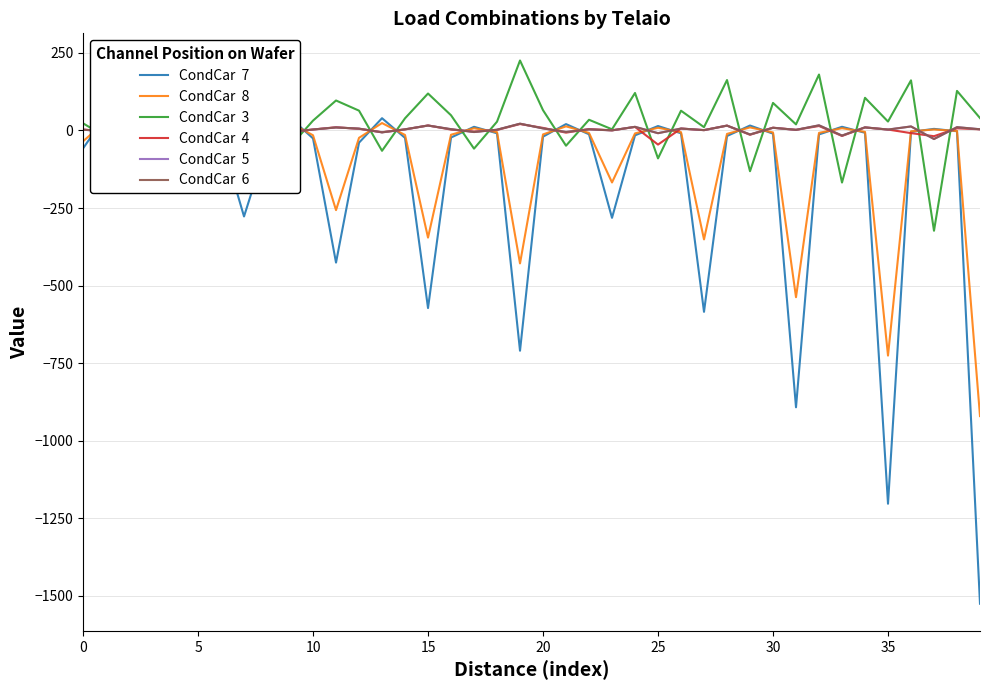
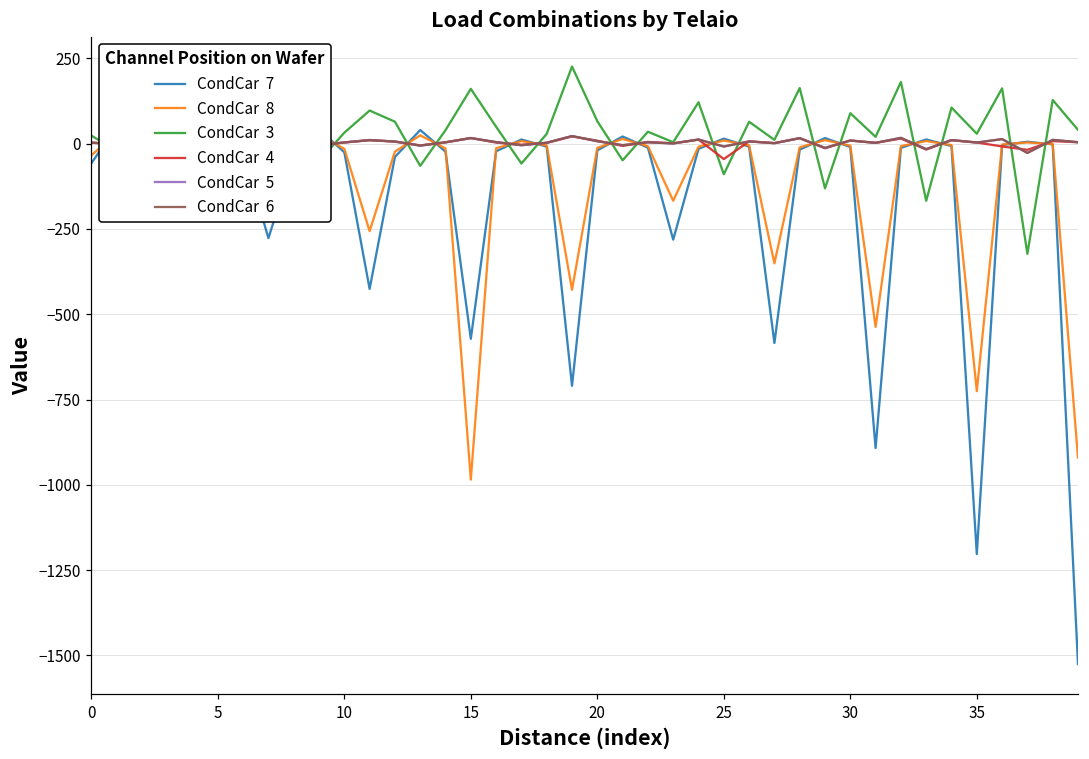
  {
    "CondCar 7": {
      "0": -60,
      "10": -30,
      "15": -570,
      "35": -1200
    },
    "CondCar 8": {
      "0": -30,
      "10": -20,
-     "15": -350,
+     "15": -980,
      "35": -730
    },
    "CondCar 3": {
      "0": 20,
      "10": 30,
-     "15": 120,
+     "15": 160,
      "20": 70,
      "25": -90,
      "30": 90,
      "35": 30
    },
    "CondCar 4": {
      "25": -50
    }
  }
